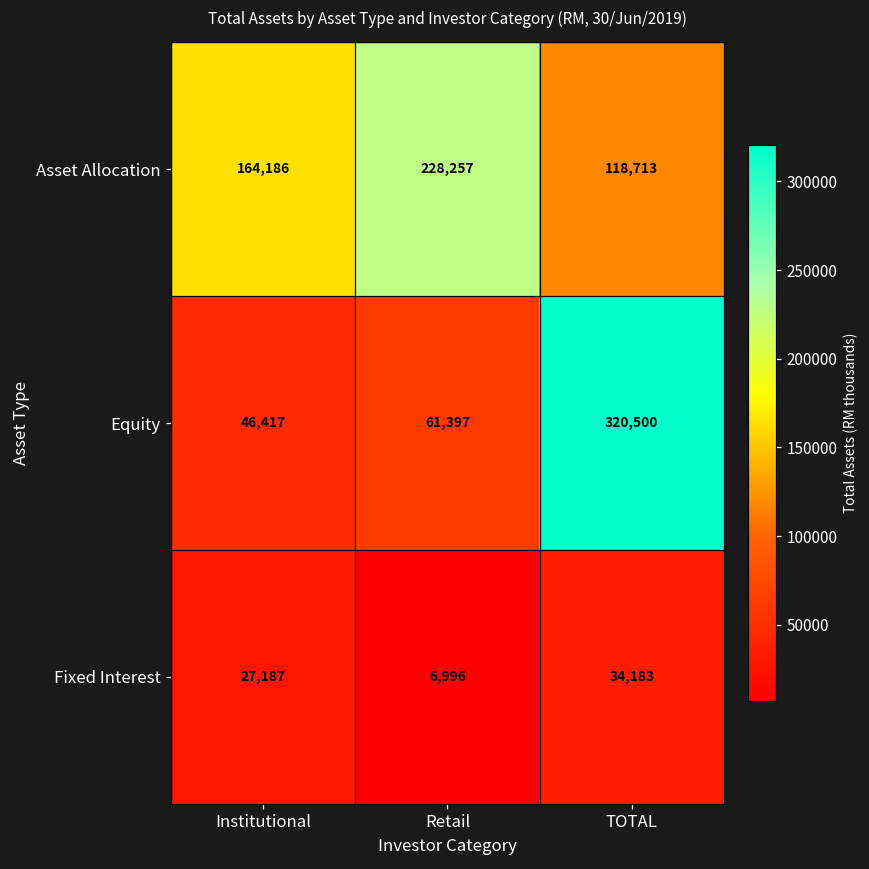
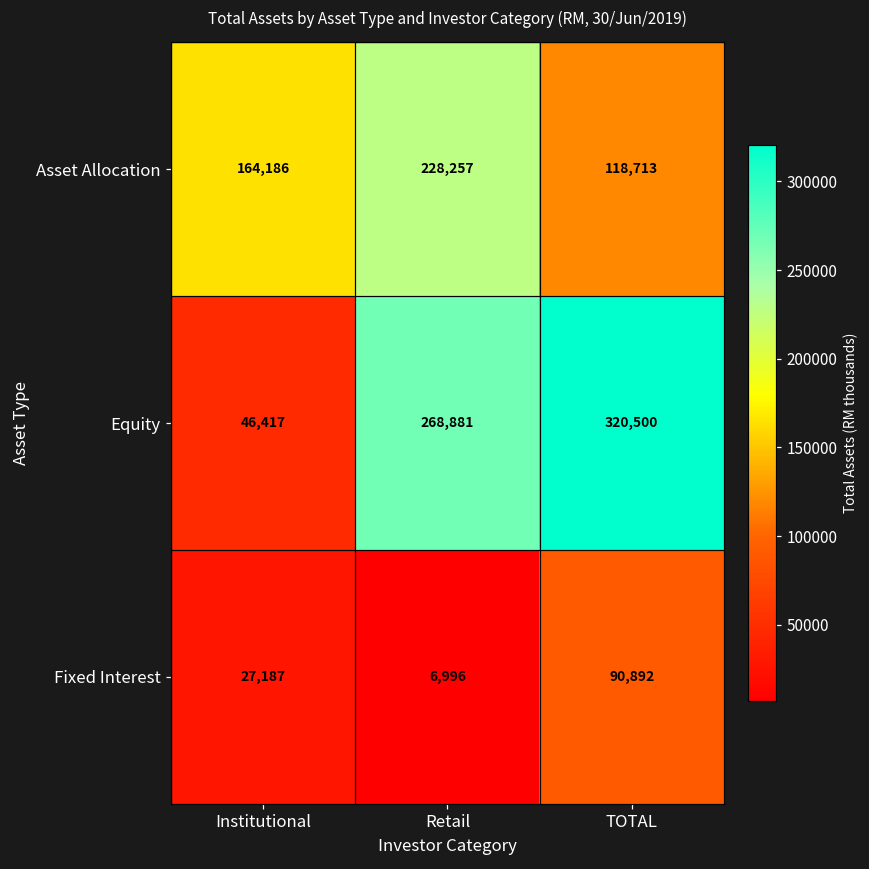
  {
    "Asset Allocation": {
      "Institutional": "164,186",
      "Retail": "228,257",
      "TOTAL": "118,713"
    },
    "Equity": {
      "Institutional": "46,417",
-     "Retail": "61,397",
+     "Retail": "268,881",
      "TOTAL": "320,500"
    },
    "Fixed Interest": {
      "Institutional": "27,187",
      "Retail": "6,996",
-     "TOTAL": "34,183"
+     "TOTAL": "90,892"
    }
  }
